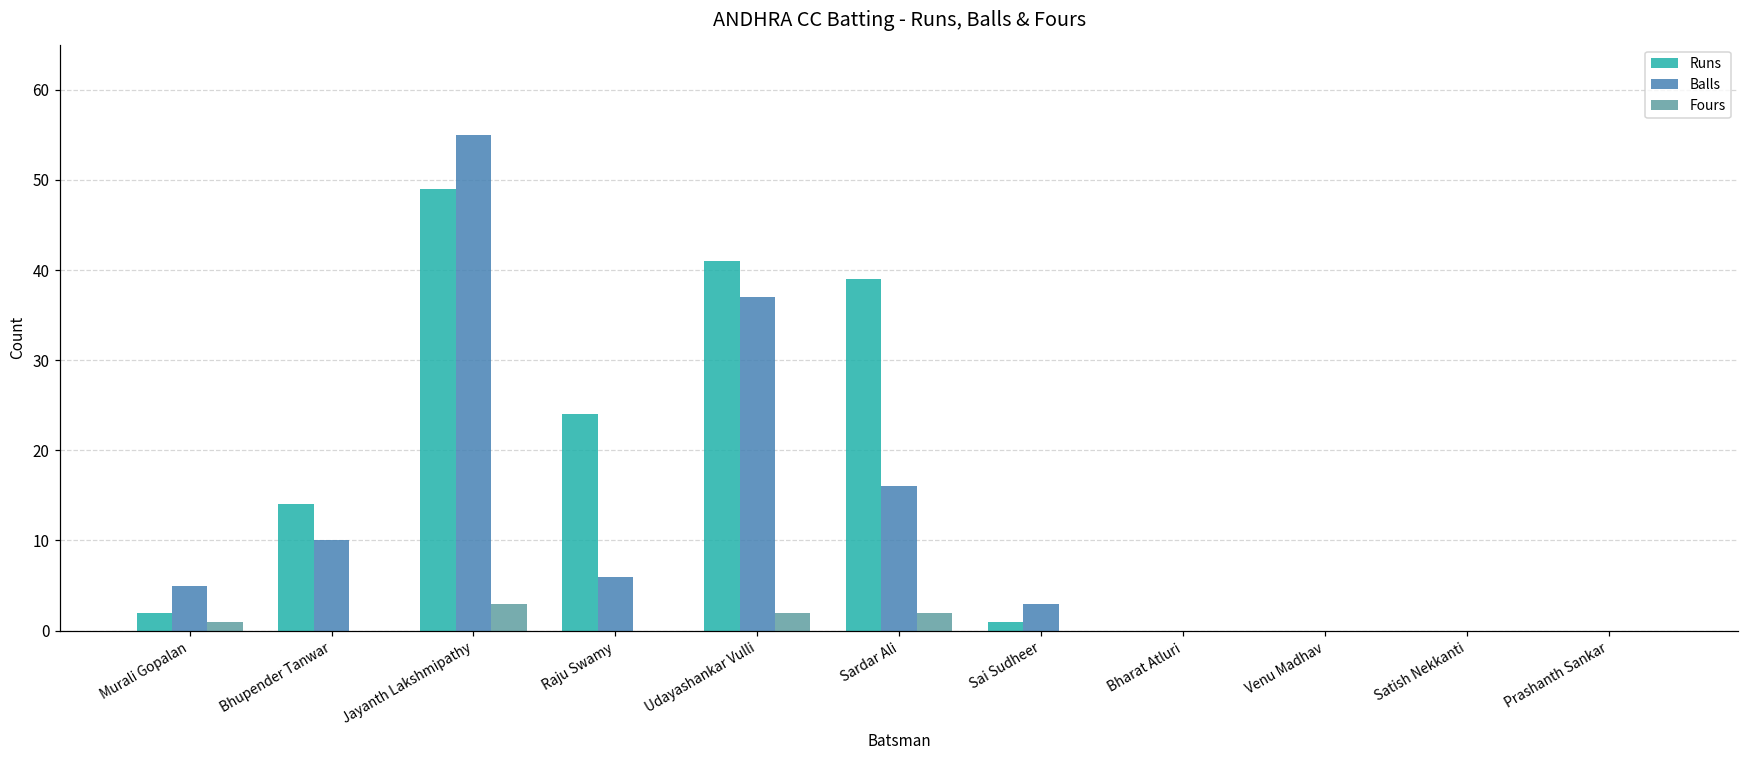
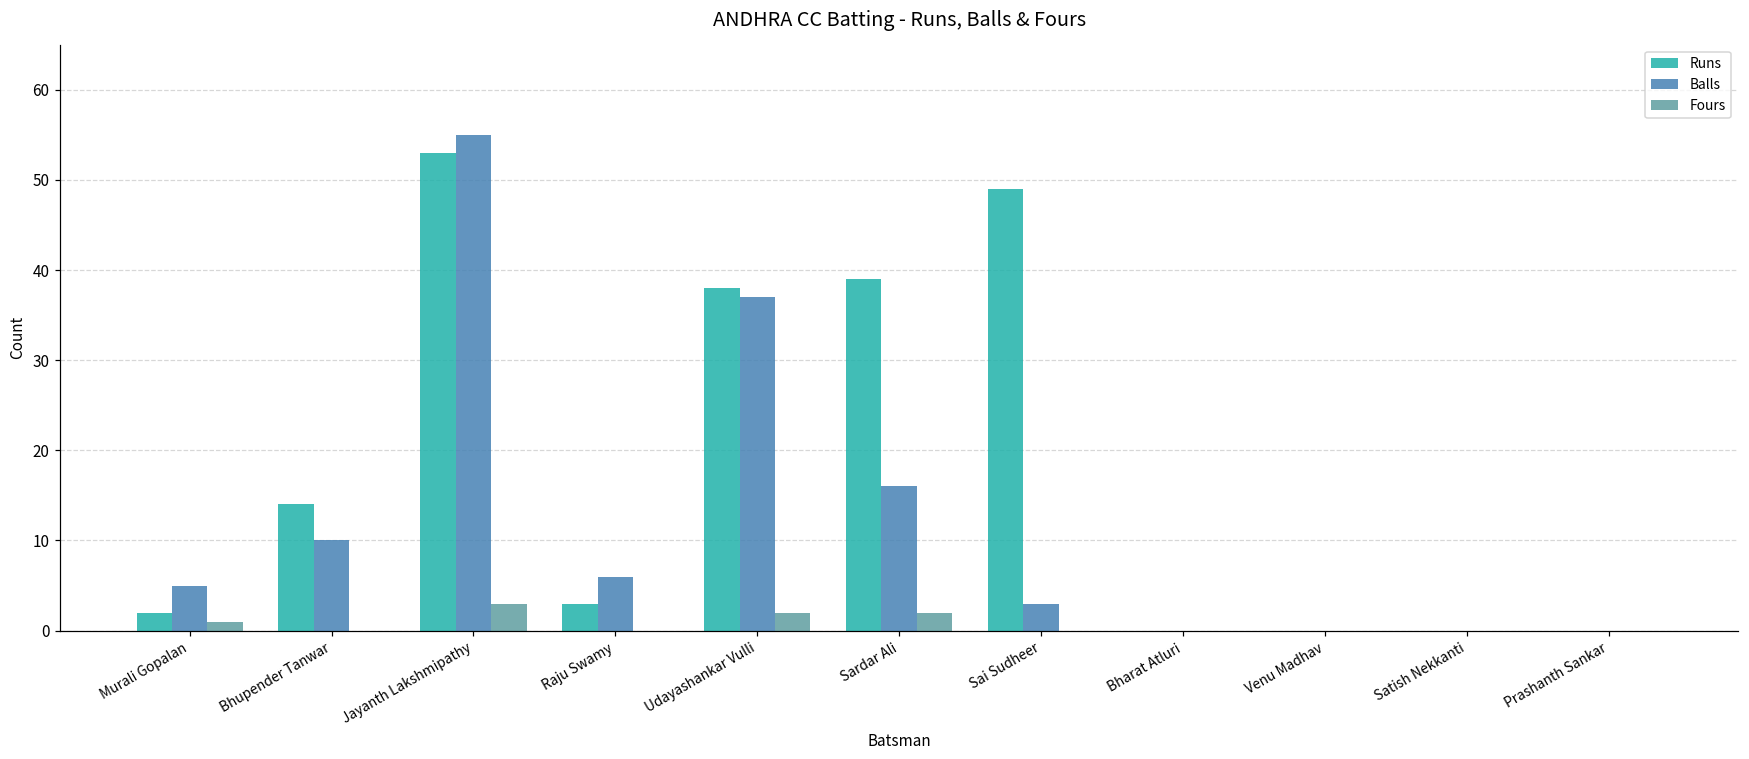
  {
    "Runs": {
      "Murali Gopalan": 2,
      "Bhupender Tanwar": 14,
-     "Jayanth Lakshmipathy": 49,
-     "Raju Swamy": 24,
-     "Udayashankar Vulli": 41,
+     "Jayanth Lakshmipathy": 53,
+     "Raju Swamy": 3,
+     "Udayashankar Vulli": 38,
      "Sardar Ali": 39,
-     "Sai Sudheer": 1,
+     "Sai Sudheer": 49,
      "Bharat Atluri": 0,
      "Venu Madhav": 0,
      "Satish Nekkanti": 0,
      "Prashanth Sankar": 0
    }
  }
